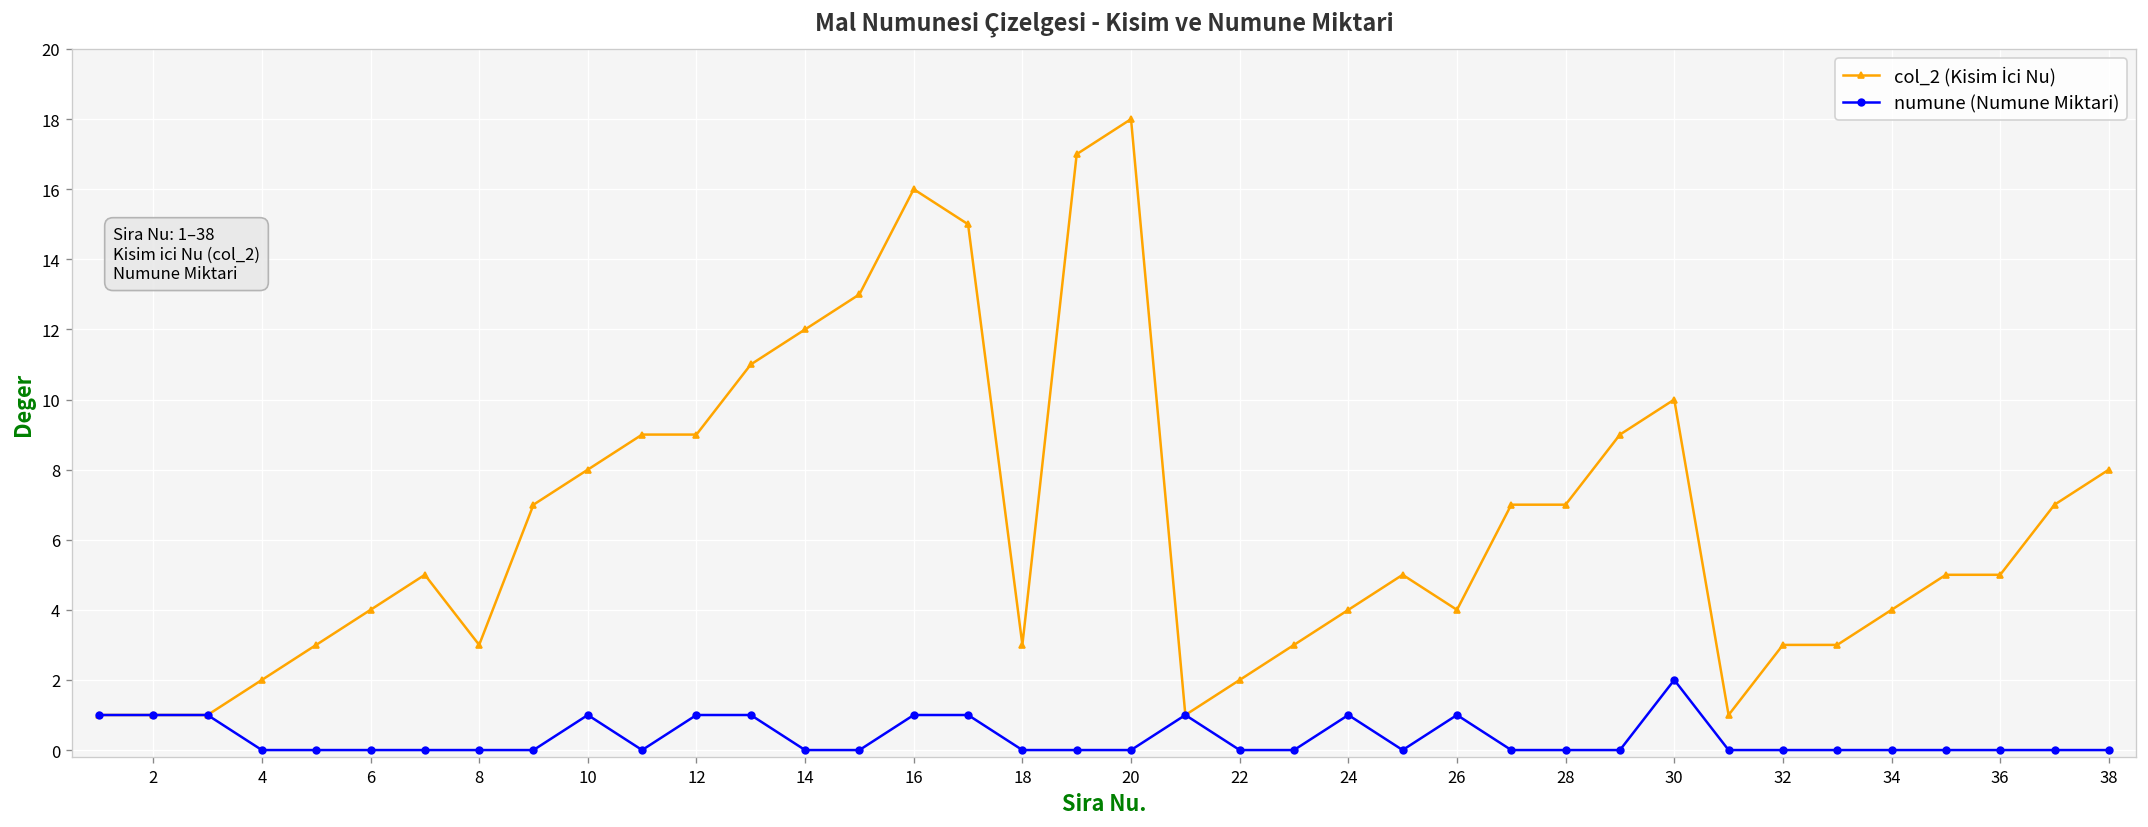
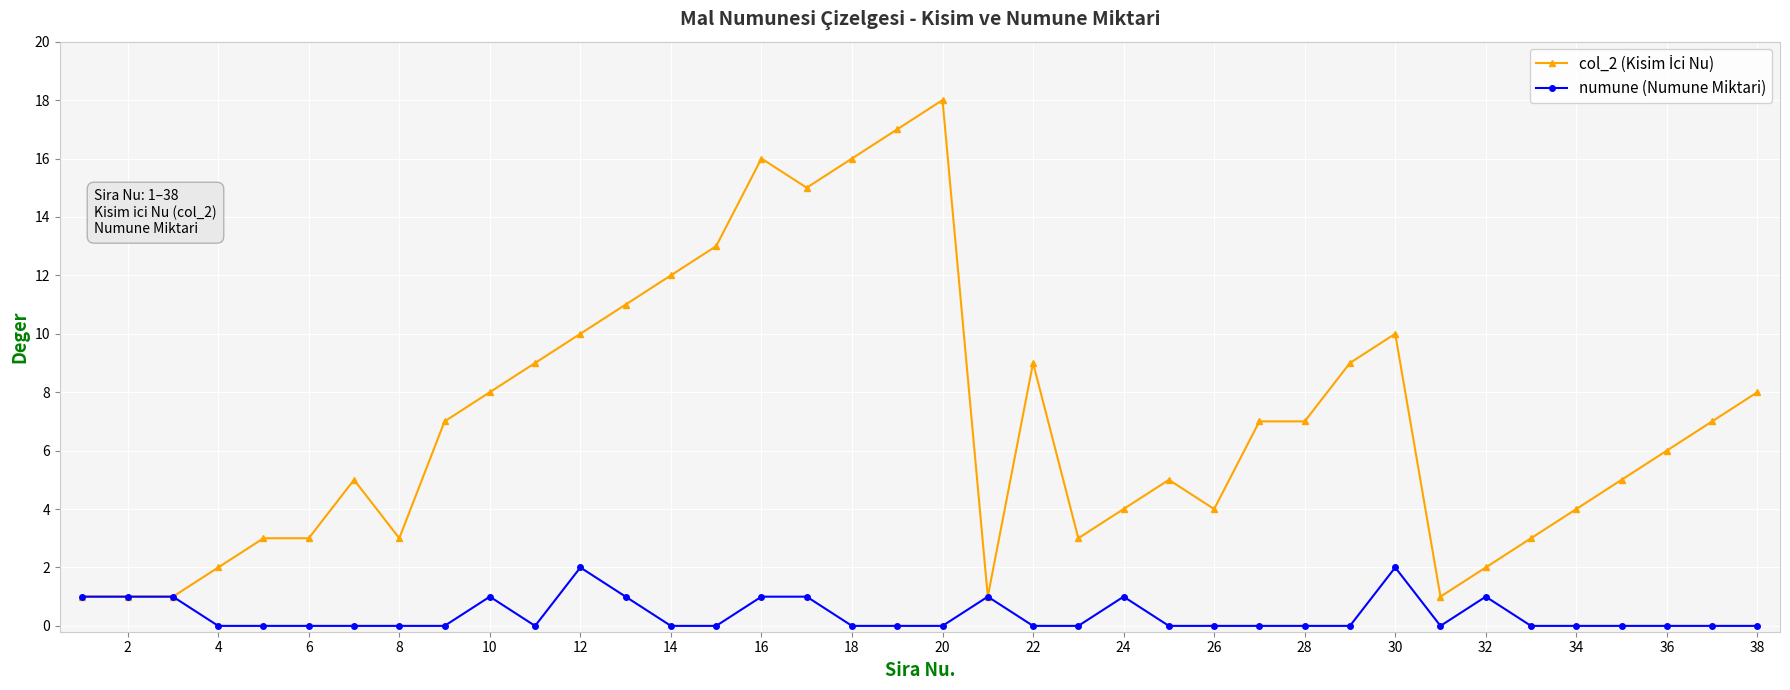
  {
    "col_2 (Kisim İci Nu)": {
      "4": 2,
-     "6": 4,
+     "6": 3,
      "8": 3,
      "10": 8,
-     "12": 9,
+     "12": 10,
      "14": 12,
      "16": 16,
-     "18": 3,
+     "18": 16,
      "20": 18,
-     "22": 2,
+     "22": 9,
      "24": 4,
      "26": 4,
      "28": 7,
      "30": 10,
-     "32": 3,
+     "32": 2,
      "34": 4,
-     "36": 5,
+     "36": 6,
      "38": 8
    },
    "numune (Numune Miktari)": {
      "4": 0,
      "6": 0,
      "8": 0,
      "10": 1,
-     "12": 1,
+     "12": 2,
      "14": 0,
      "16": 1,
      "18": 0,
      "20": 0,
      "22": 0,
      "24": 1,
-     "26": 1,
+     "26": 0,
      "28": 0,
      "30": 2,
-     "32": 0,
+     "32": 1,
      "34": 0,
      "36": 0,
      "38": 0
    }
  }
